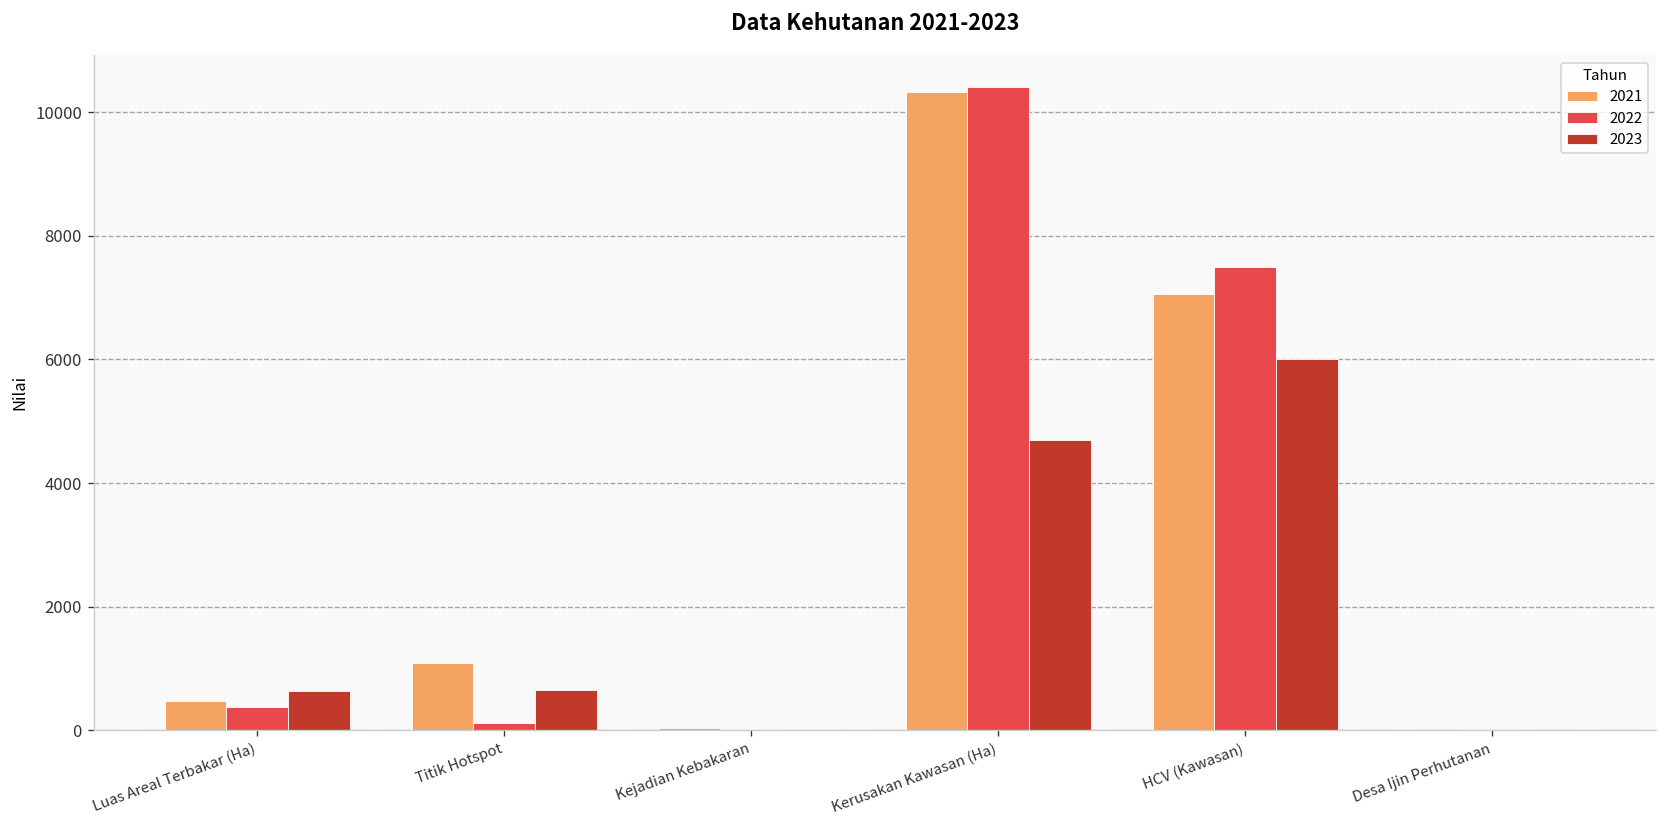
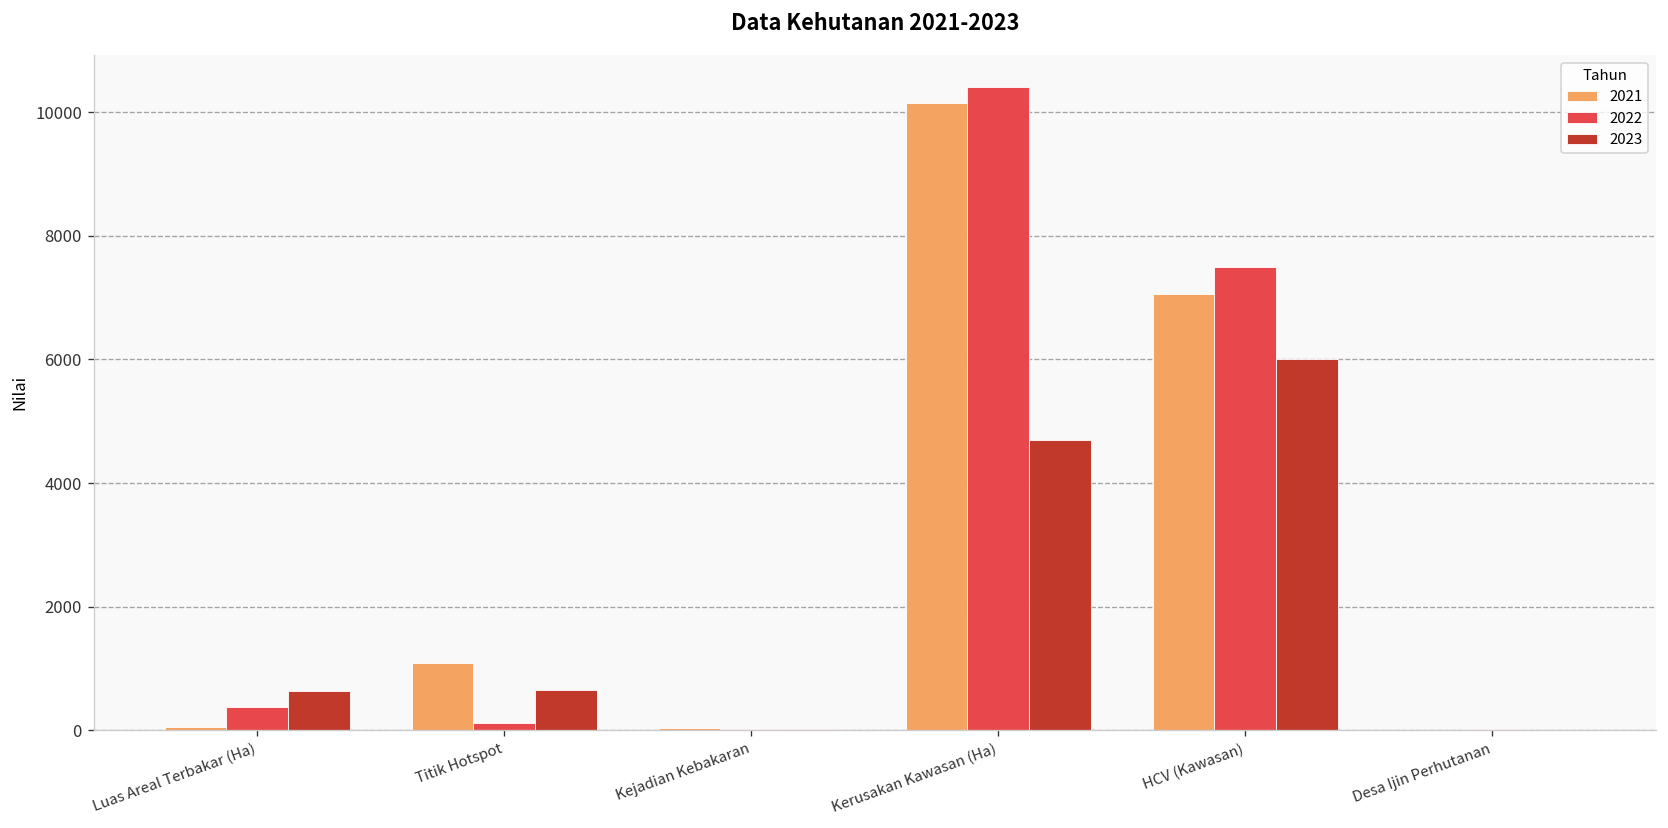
  {
    "2021": {
-     "Luas Areal Terbakar (Ha)": 500,
+     "Luas Areal Terbakar (Ha)": 0,
      "Titik Hotspot": 1100,
-     "Kerusakan Kawasan (Ha)": 10300,
+     "Kerusakan Kawasan (Ha)": 10100,
      "HCV (Kawasan)": 7100
    }
  }
